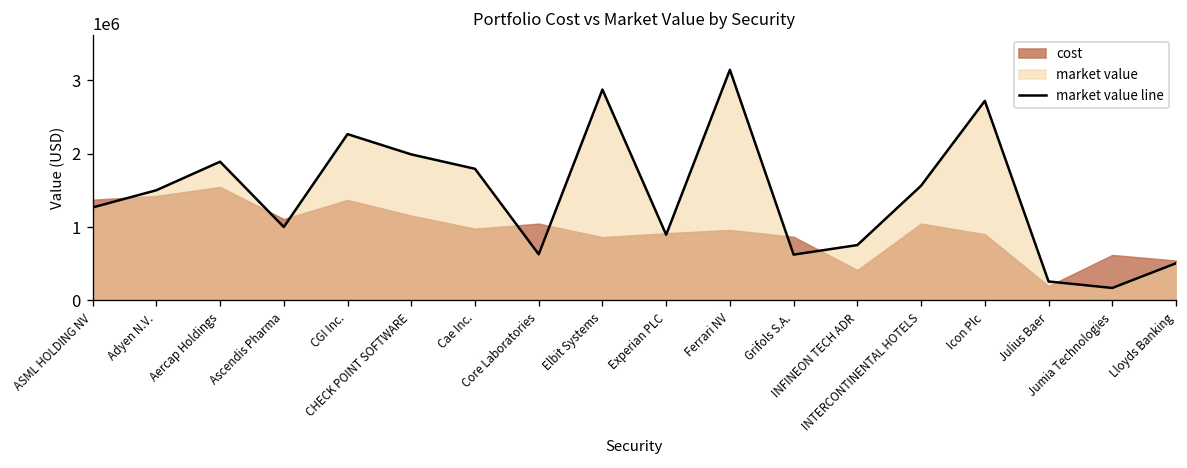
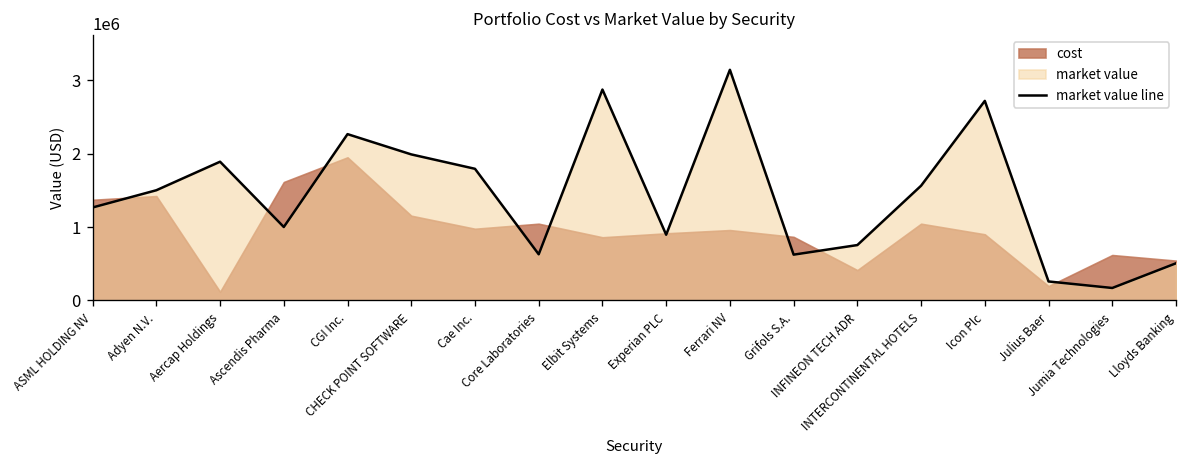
  {
    "cost": {
      "ASML HOLDING NV": 1400000,
      "Adyen N.V.": 1400000,
-     "Aercap Holdings": 1500000,
-     "Ascendis Pharma": 1100000,
-     "CGI Inc.": 1400000,
+     "Aercap Holdings": 100000,
+     "Ascendis Pharma": 1600000,
+     "CGI Inc.": 1900000,
      "CHECK POINT SOFTWARE": 1200000,
      "Cae Inc.": 1000000,
      "Core Laboratories": 1000000,
      "Elbit Systems": 900000,
      "Ferrari NV": 1000000,
      "Grifols S.A.": 900000,
      "INFINEON TECH ADR": 400000,
      "INTERCONTINENTAL HOTELS": 1000000,
      "Icon Plc": 900000,
      "Julius Baer": 200000,
      "Jumia Technologies": 600000
    },
    "market value": {
      "ASML HOLDING NV": 1300000,
      "Adyen N.V.": 1500000,
      "Aercap Holdings": 1900000,
      "Ascendis Pharma": 1000000,
      "CGI Inc.": 2300000,
      "CHECK POINT SOFTWARE": 2000000,
      "Cae Inc.": 1800000,
      "Core Laboratories": 600000,
      "Elbit Systems": 2900000,
      "Ferrari NV": 3100000,
      "Grifols S.A.": 600000,
      "INFINEON TECH ADR": 800000,
      "INTERCONTINENTAL HOTELS": 1600000,
      "Icon Plc": 2700000,
      "Julius Baer": 300000,
      "Jumia Technologies": 200000
    }
  }
